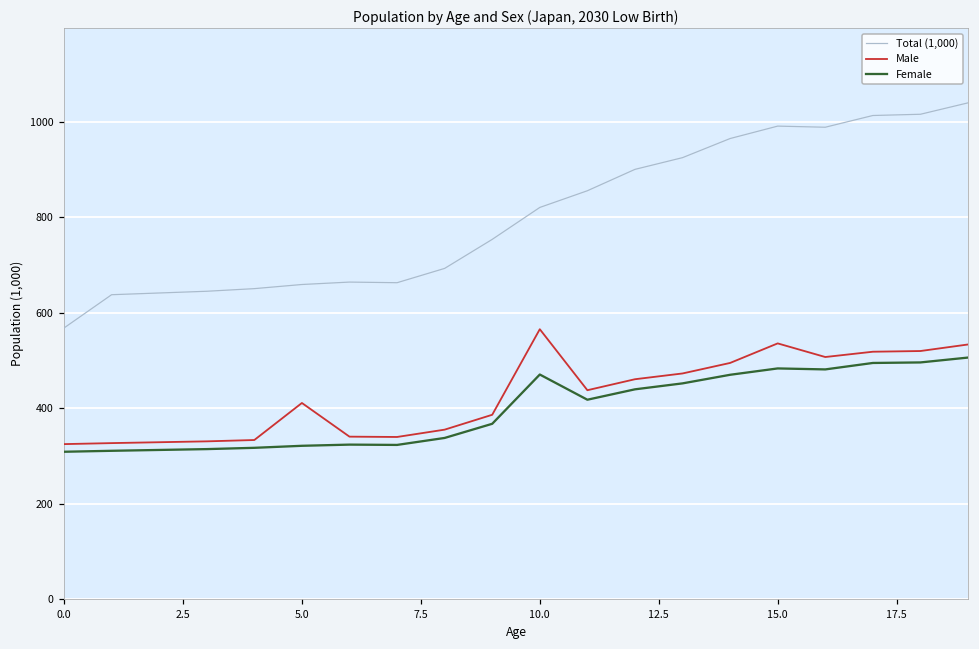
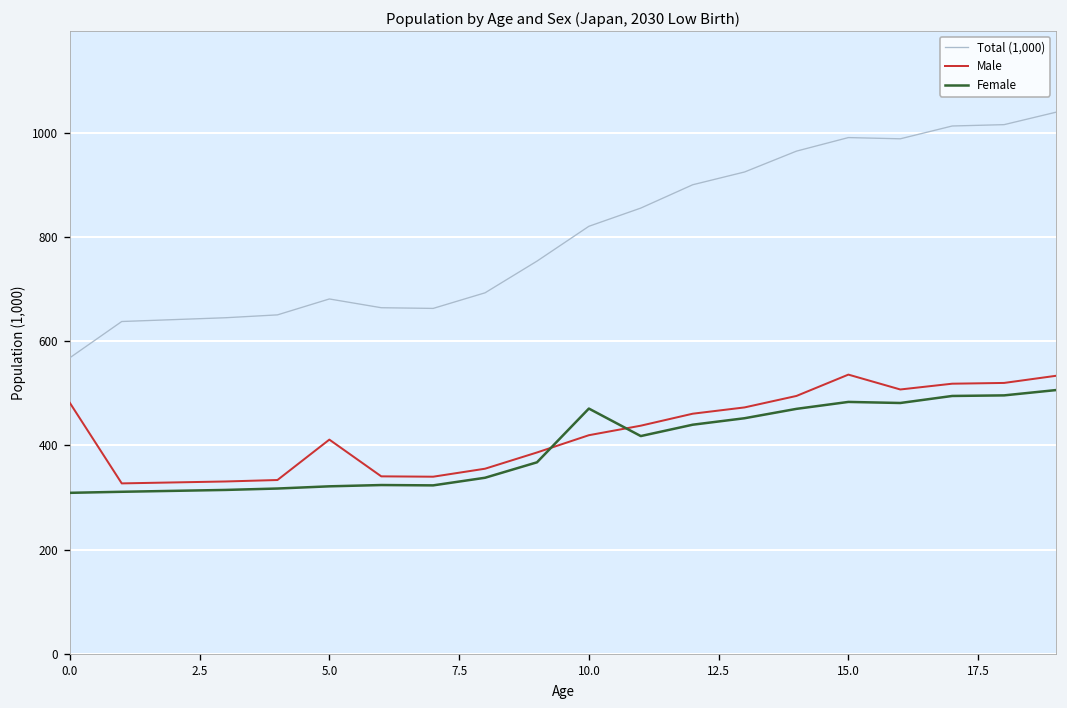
  {
    "Total (1,000)": {
      "0.0": 570,
-     "5.0": 660,
+     "5.0": 680,
      "10.0": 820,
      "15.0": 990
    },
    "Male": {
-     "0.0": 320,
+     "0.0": 480,
      "5.0": 410,
-     "10.0": 570,
+     "10.0": 420,
      "15.0": 540
    },
    "Female": {
      "0.0": 310,
      "5.0": 320,
      "10.0": 470,
      "15.0": 480
    }
  }
